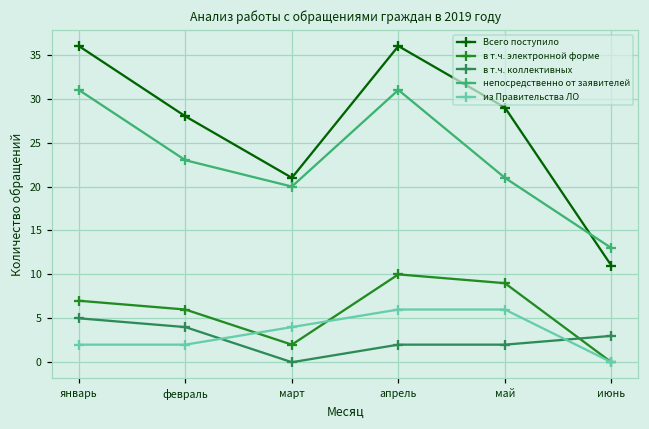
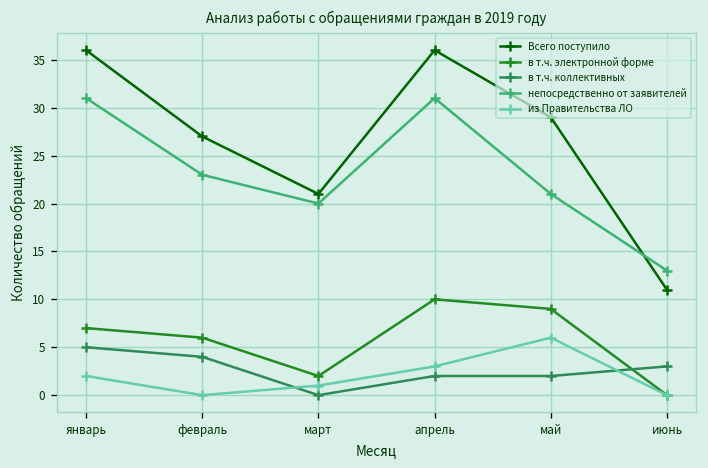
  {
    "Всего поступило": {
      "январь": 36,
-     "февраль": 28,
+     "февраль": 27,
      "март": 21,
      "апрель": 36,
      "июнь": 11
    },
    "из Правительства ЛО": {
      "январь": 2,
-     "февраль": 2,
-     "март": 4,
-     "апрель": 6,
+     "февраль": 0,
+     "март": 1,
+     "апрель": 3,
      "май": 6
    }
  }
